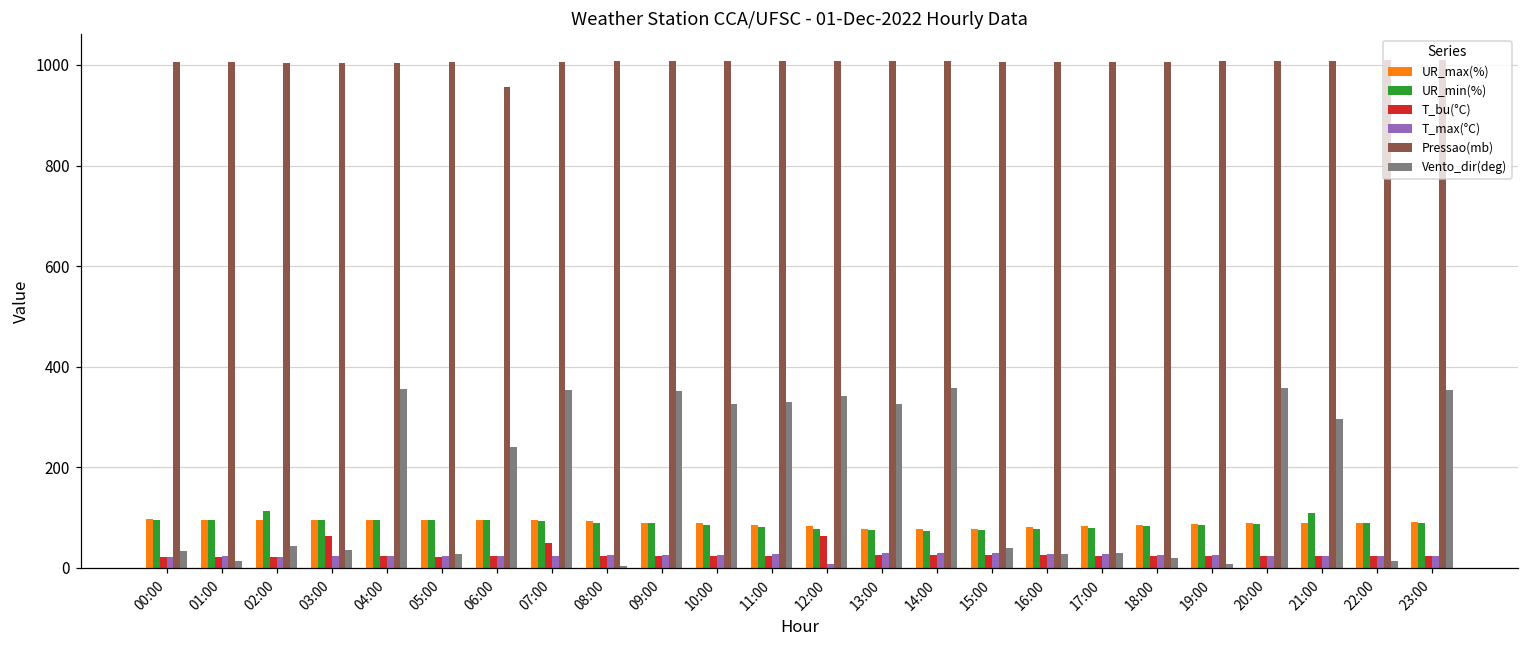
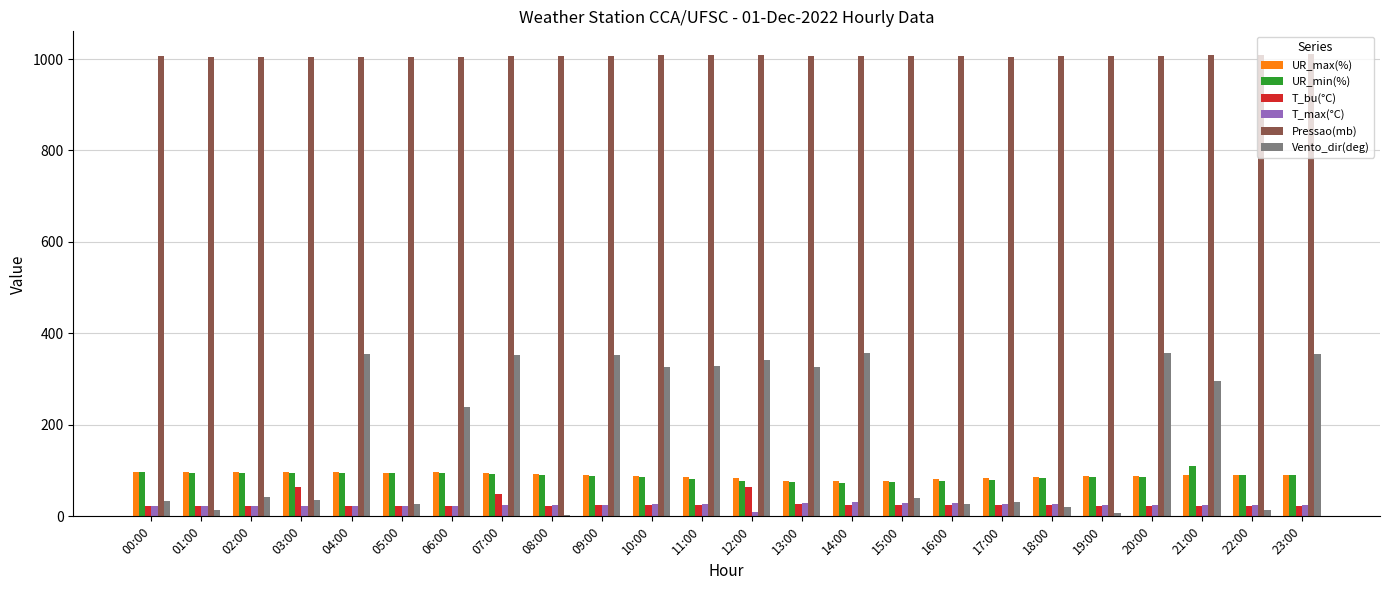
  {
    "UR_max(%)": {
      "00:00": 100,
      "01:00": 100,
      "02:00": 100,
      "03:00": 100,
      "04:00": 100,
      "05:00": 100,
      "06:00": 100,
      "07:00": 90,
      "08:00": 90,
      "09:00": 90,
      "10:00": 90,
      "11:00": 90,
      "12:00": 80,
      "13:00": 80,
      "14:00": 80,
      "15:00": 80,
      "16:00": 80,
      "17:00": 80,
      "18:00": 90,
      "19:00": 90,
      "20:00": 90,
      "21:00": 90,
      "22:00": 90,
      "23:00": 90
    },
    "UR_min(%)": {
      "00:00": 100,
      "01:00": 100,
-     "02:00": 110,
+     "02:00": 100,
      "03:00": 100,
      "04:00": 100,
      "05:00": 100,
      "06:00": 100,
      "07:00": 90,
      "08:00": 90,
      "09:00": 90,
      "10:00": 90,
      "11:00": 80,
      "12:00": 80,
      "13:00": 80,
      "14:00": 70,
      "15:00": 80,
      "16:00": 80,
      "17:00": 80,
      "18:00": 80,
      "19:00": 90,
      "20:00": 90,
      "21:00": 110,
      "22:00": 90,
      "23:00": 90
    },
    "T_bu(°C)": {
      "00:00": 20,
      "01:00": 20,
      "02:00": 20,
      "03:00": 60,
      "04:00": 20,
      "05:00": 20,
      "06:00": 20,
      "07:00": 50,
      "08:00": 20,
      "09:00": 20,
      "10:00": 20,
      "11:00": 20,
      "12:00": 60,
      "13:00": 30,
      "14:00": 30,
      "15:00": 30,
      "16:00": 30,
      "17:00": 20,
      "18:00": 20,
      "19:00": 20,
      "20:00": 20,
      "21:00": 20,
      "22:00": 20,
      "23:00": 20
    },
    "T_max(°C)": {
      "00:00": 20,
      "01:00": 20,
      "02:00": 20,
      "03:00": 20,
      "04:00": 20,
      "05:00": 20,
      "06:00": 20,
      "07:00": 20,
      "08:00": 30,
      "09:00": 30,
      "10:00": 30,
      "11:00": 30,
      "12:00": 10,
      "13:00": 30,
      "14:00": 30,
      "15:00": 30,
      "16:00": 30,
      "17:00": 30,
      "18:00": 30,
      "19:00": 30,
      "20:00": 20,
      "21:00": 20,
      "22:00": 20,
      "23:00": 20
    },
    "Pressao(mb)": {
      "00:00": 1010,
      "01:00": 1010,
      "02:00": 1000,
      "03:00": 1000,
      "04:00": 1000,
      "05:00": 1010,
-     "06:00": 960,
+     "06:00": 1010,
      "07:00": 1010,
      "08:00": 1010,
      "09:00": 1010,
      "10:00": 1010,
      "11:00": 1010,
      "12:00": 1010,
      "13:00": 1010,
      "14:00": 1010,
      "15:00": 1010,
      "16:00": 1010,
      "17:00": 1010,
      "18:00": 1010,
      "19:00": 1010,
      "20:00": 1010,
      "21:00": 1010
    },
    "Vento_dir(deg)": {
      "00:00": 30,
      "01:00": 10,
      "02:00": 40,
      "03:00": 40,
      "04:00": 360,
      "05:00": 30,
      "06:00": 240,
      "07:00": 350,
      "09:00": 350,
      "10:00": 330,
      "11:00": 330,
      "12:00": 340,
      "13:00": 330,
      "14:00": 360,
      "15:00": 40,
      "16:00": 30,
      "17:00": 30,
      "18:00": 20,
      "19:00": 10,
      "20:00": 360,
      "21:00": 300,
      "22:00": 10,
      "23:00": 350
    }
  }
